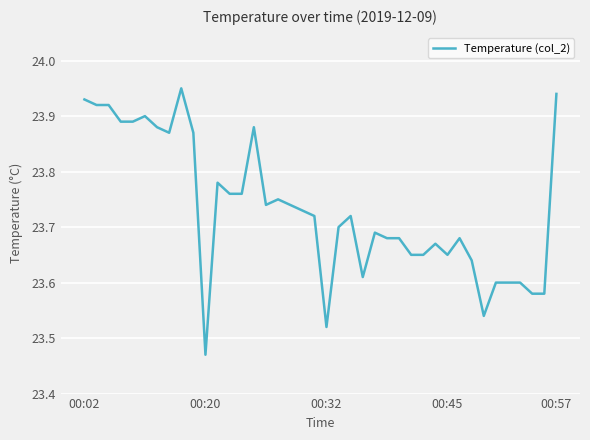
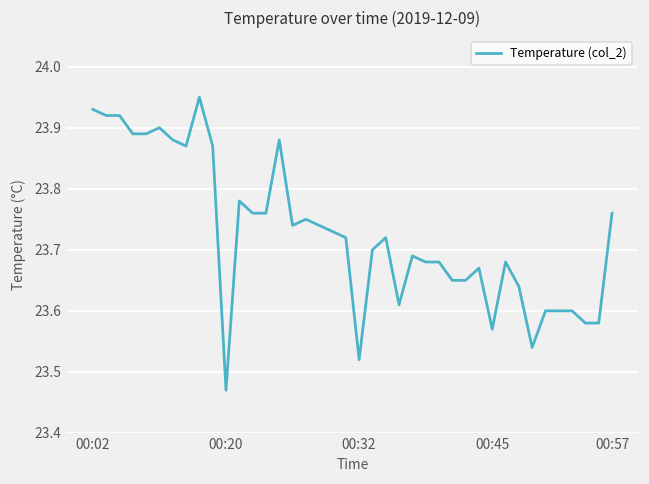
  {
    "00:02": 23.93,
    "00:20": 23.47,
    "00:32": 23.52,
-   "00:45": 23.65,
-   "00:57": 23.94
+   "00:45": 23.57,
+   "00:57": 23.76
  }
